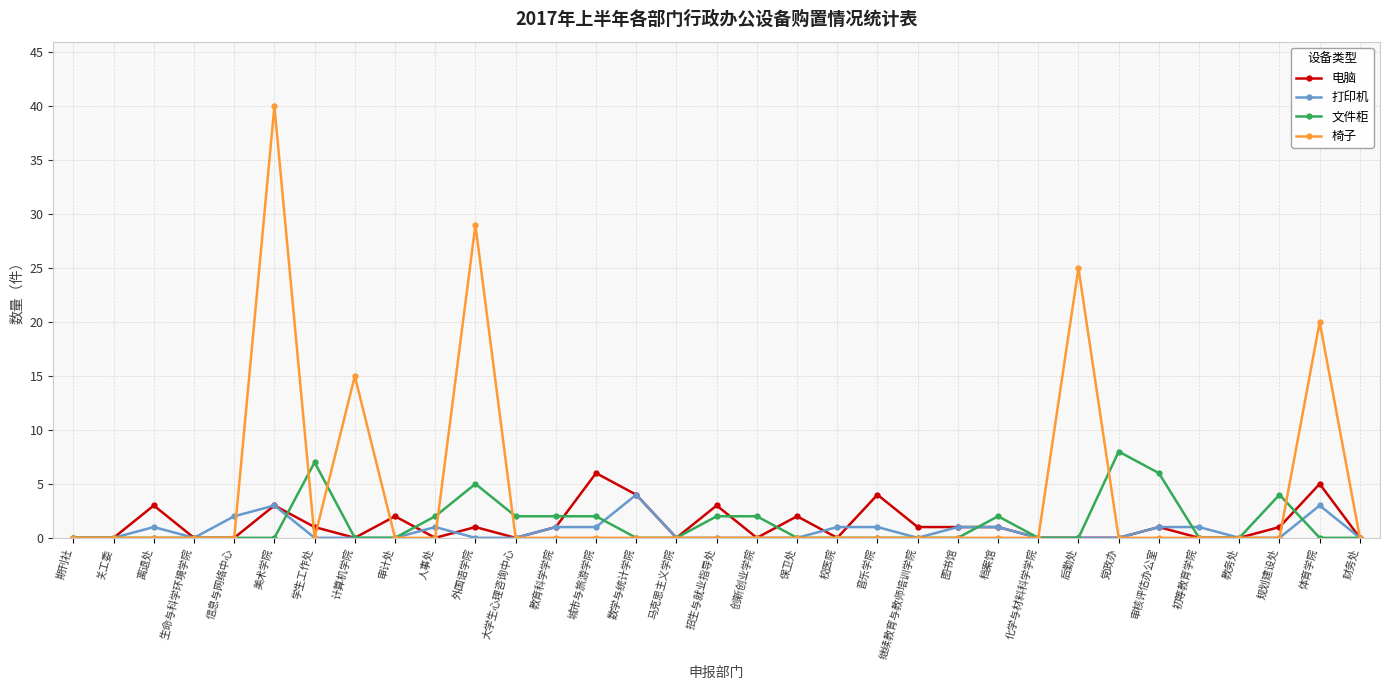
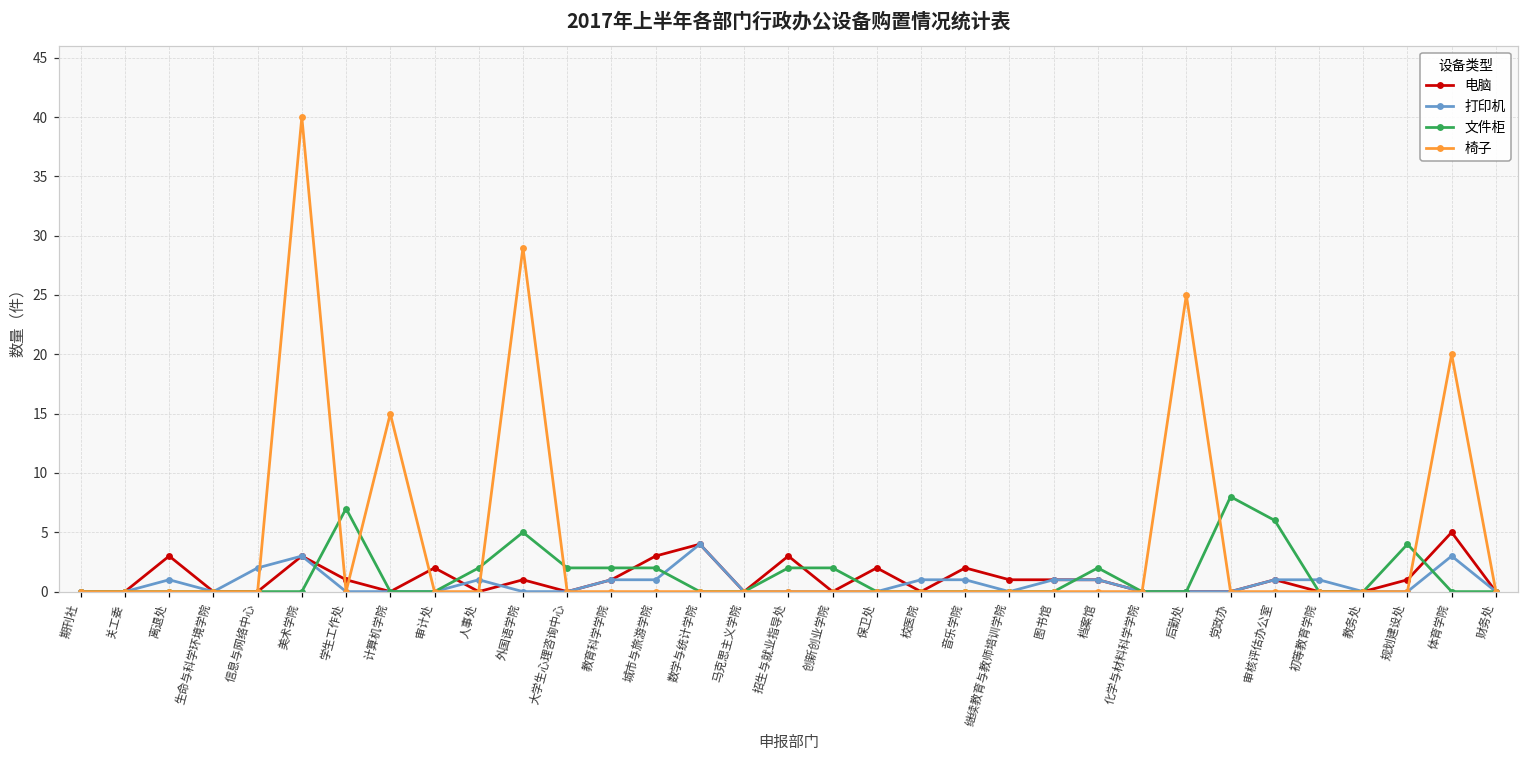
  {
    "电脑": {
      "离退处": 3,
      "学生工作处": 1,
      "审计处": 2,
      "外国语学院": 1,
-     "城市与旅游学院": 6,
+     "城市与旅游学院": 3,
      "招生与就业指导处": 3,
      "保卫处": 2,
-     "音乐学院": 4,
+     "音乐学院": 2,
      "继续教育与教师培训学院": 1,
      "规划建设处": 1,
      "体育学院": 5
    },
    "打印机": {
      "离退处": 1,
      "信息与网络中心": 2,
      "人事处": 1,
      "外国语学院": 0,
      "城市与旅游学院": 1,
      "校医院": 1,
      "音乐学院": 1,
      "初等教育学院": 1,
      "体育学院": 3
    },
    "文件柜": {
      "美术学院": 0,
      "学生工作处": 7,
      "人事处": 2,
      "外国语学院": 5,
      "大学生心理咨询中心": 2,
      "教育科学学院": 2,
      "城市与旅游学院": 2,
      "招生与就业指导处": 2,
      "创新创业学院": 2,
      "档案馆": 2,
      "党政办": 8,
      "审核评估办公室": 6,
      "规划建设处": 4,
      "体育学院": 0
    },
    "椅子": {
      "美术学院": 40,
      "计算机学院": 15,
      "外国语学院": 29,
      "教育科学学院": 0,
      "城市与旅游学院": 0,
      "档案馆": 0,
      "后勤处": 25,
      "审核评估办公室": 0,
      "体育学院": 20
    }
  }
